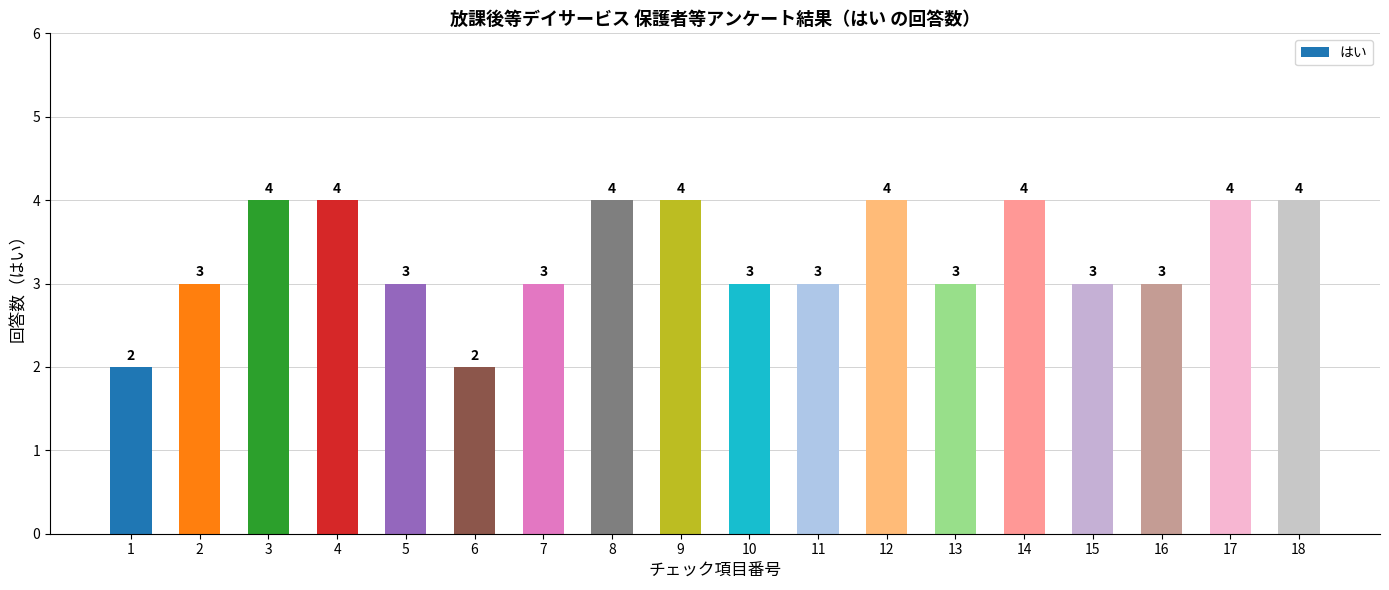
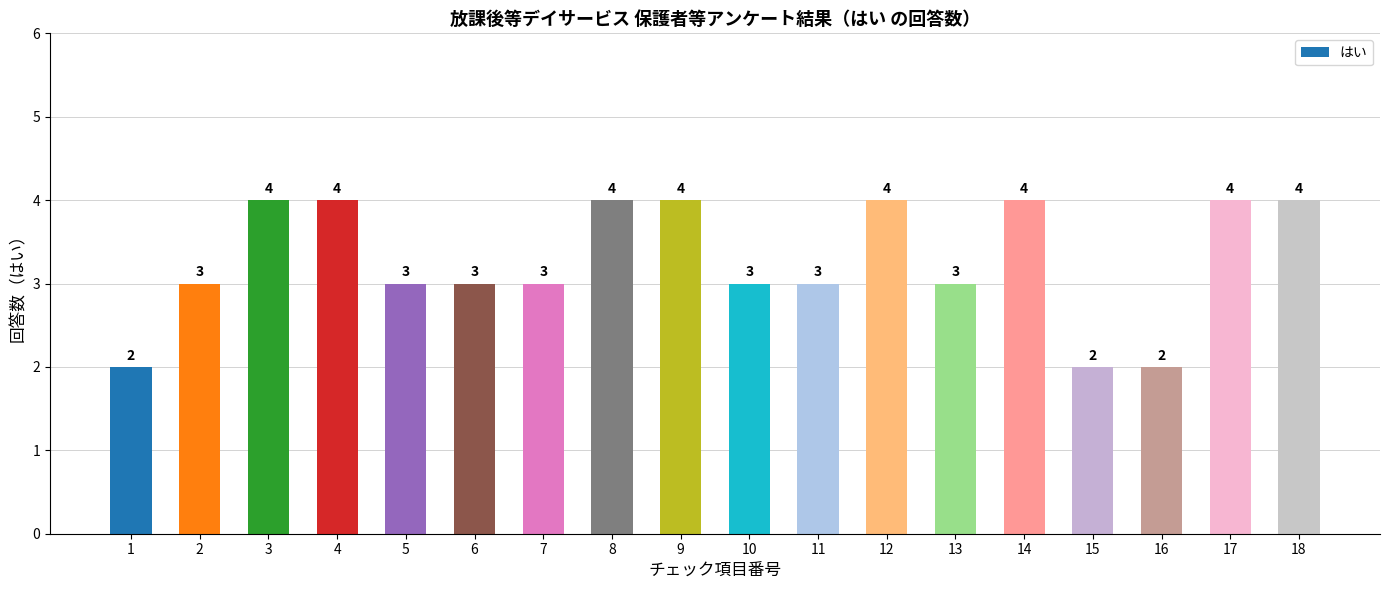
  {
    "1": 2,
    "2": 3,
    "3": 4,
    "4": 4,
    "5": 3,
-   "6": 2,
+   "6": 3,
    "7": 3,
    "8": 4,
    "9": 4,
    "10": 3,
    "11": 3,
    "12": 4,
    "13": 3,
    "14": 4,
-   "15": 3,
-   "16": 3,
+   "15": 2,
+   "16": 2,
    "17": 4,
    "18": 4
  }
